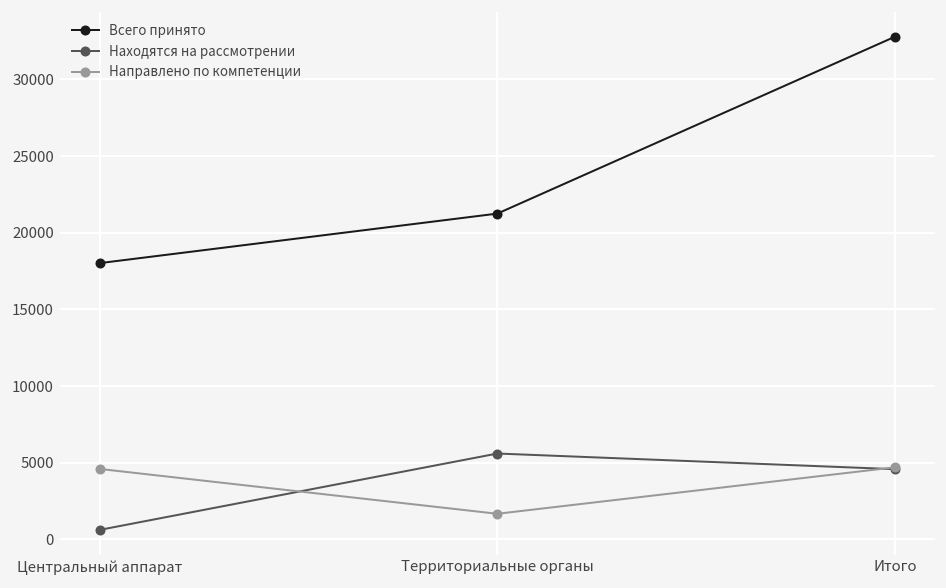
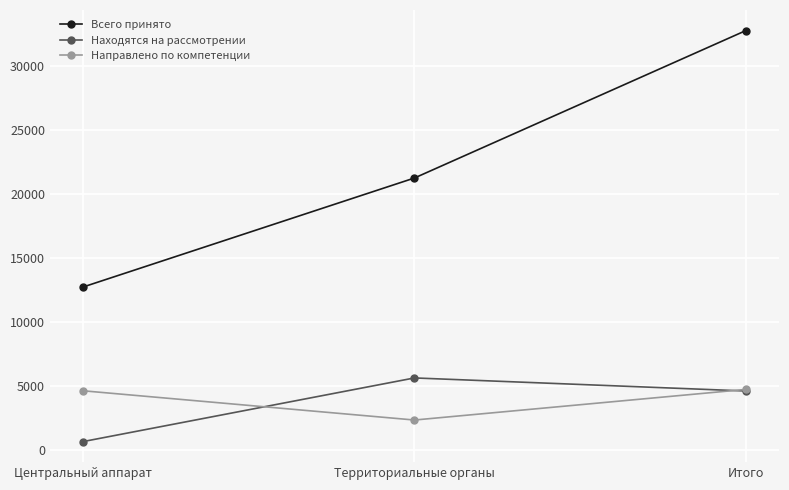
  {
    "Всего принято": {
-     "Центральный аппарат": 18000,
+     "Центральный аппарат": 12700,
      "Территориальные органы": 21300,
      "Итого": 32800
    },
    "Находятся на рассмотрении": {
      "Центральный аппарат": 600,
      "Территориальные органы": 5600
    },
    "Направлено по компетенции": {
      "Центральный аппарат": 4600,
-     "Территориальные органы": 1700
+     "Территориальные органы": 2300
    }
  }
